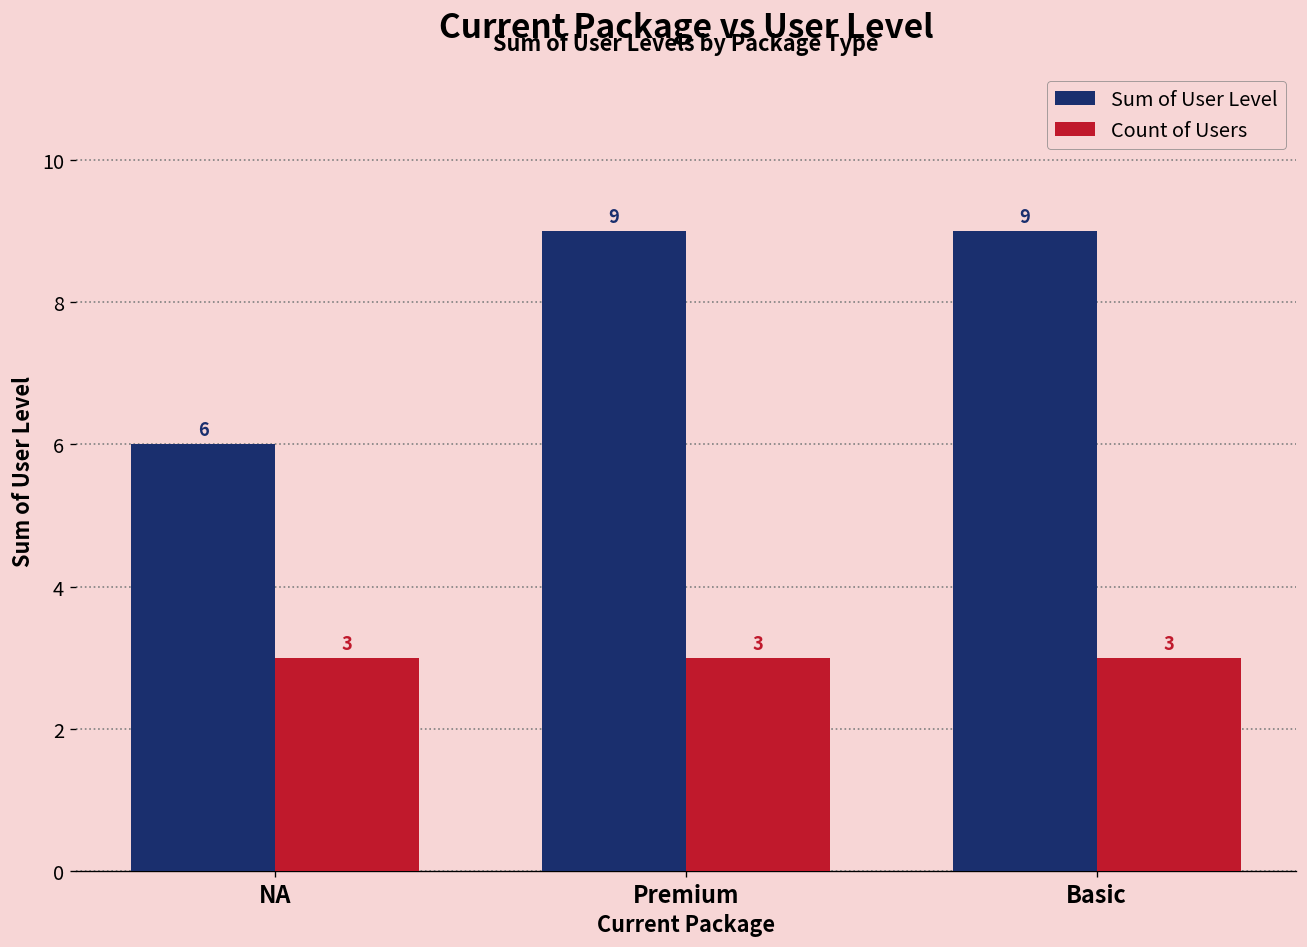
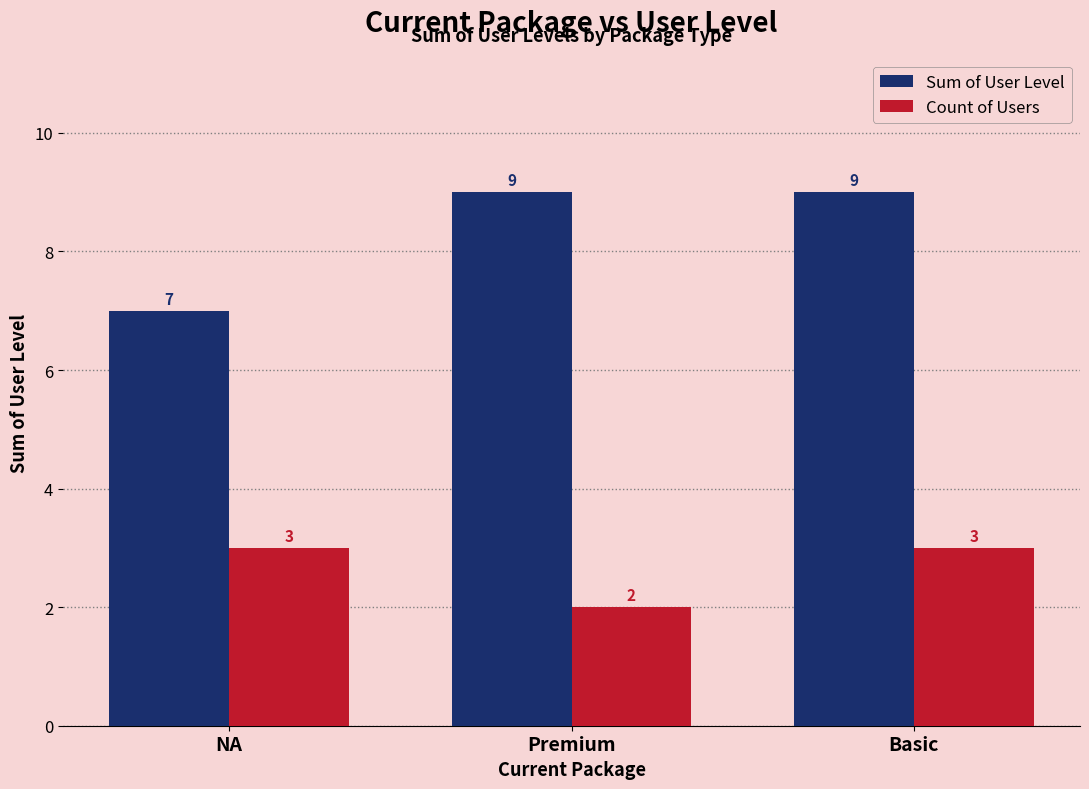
  {
    "Sum of User Level": {
-     "NA": 6,
+     "NA": 7,
      "Premium": 9,
      "Basic": 9
    },
    "Count of Users": {
      "NA": 3,
-     "Premium": 3,
+     "Premium": 2,
      "Basic": 3
    }
  }
